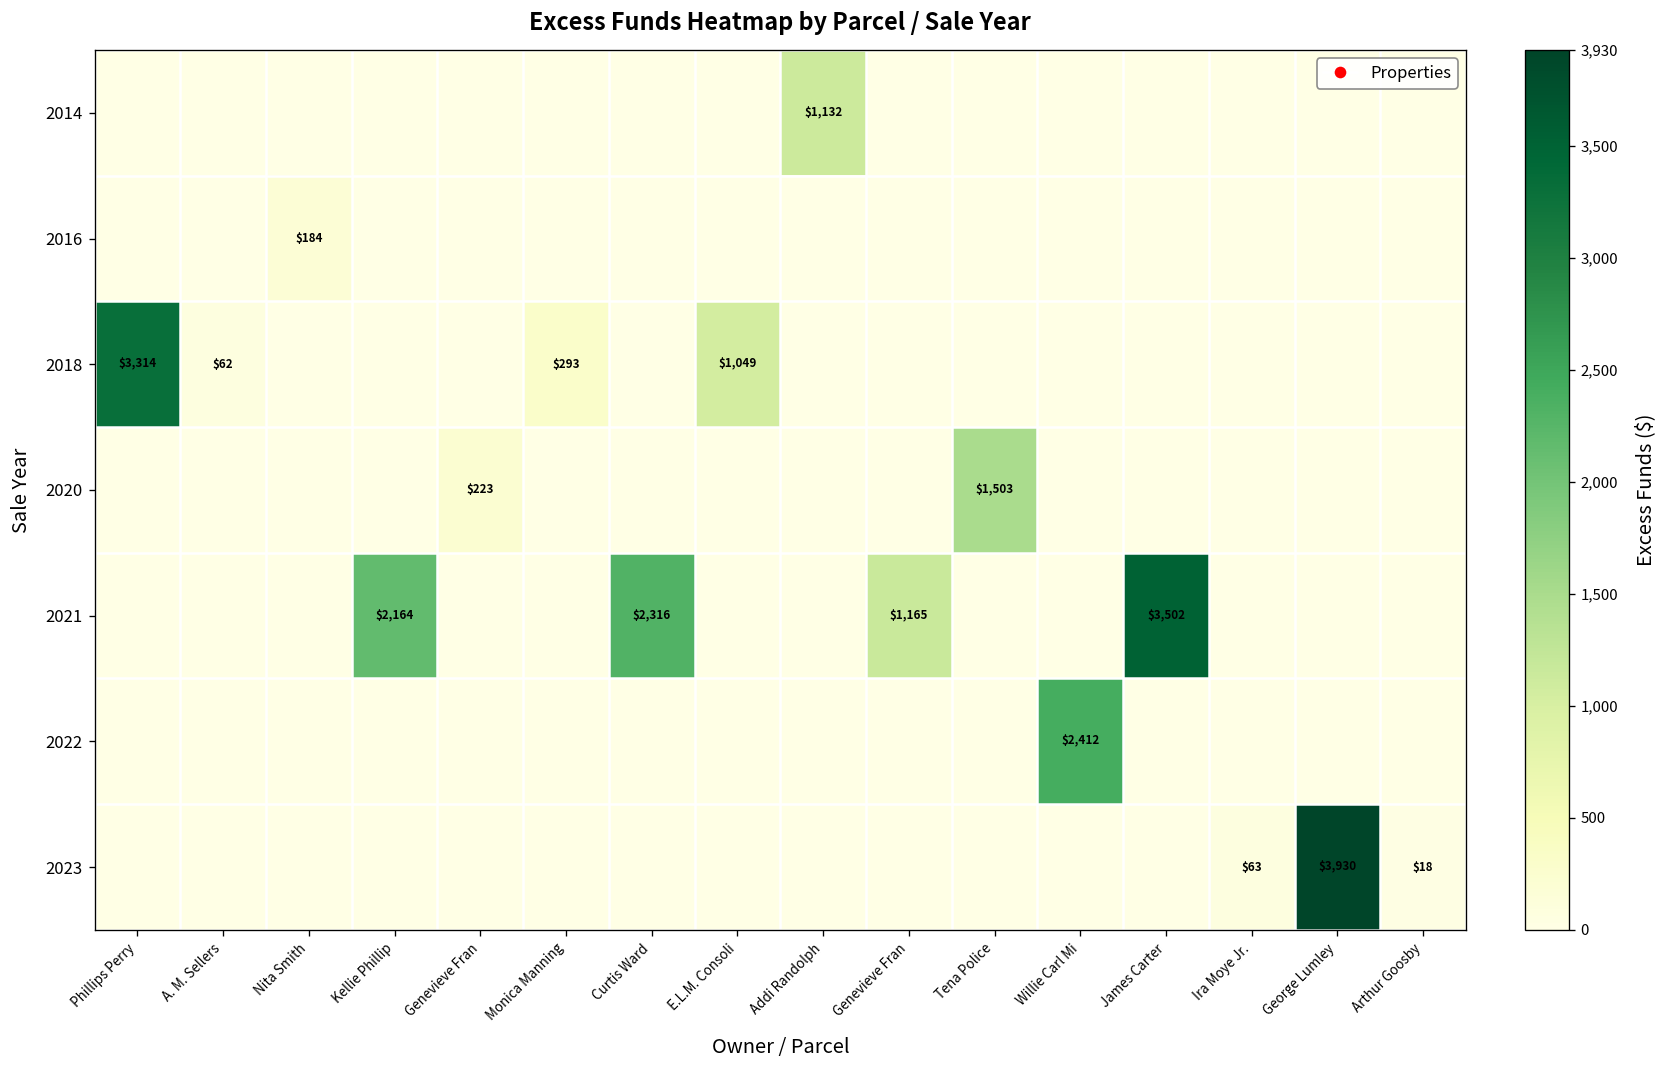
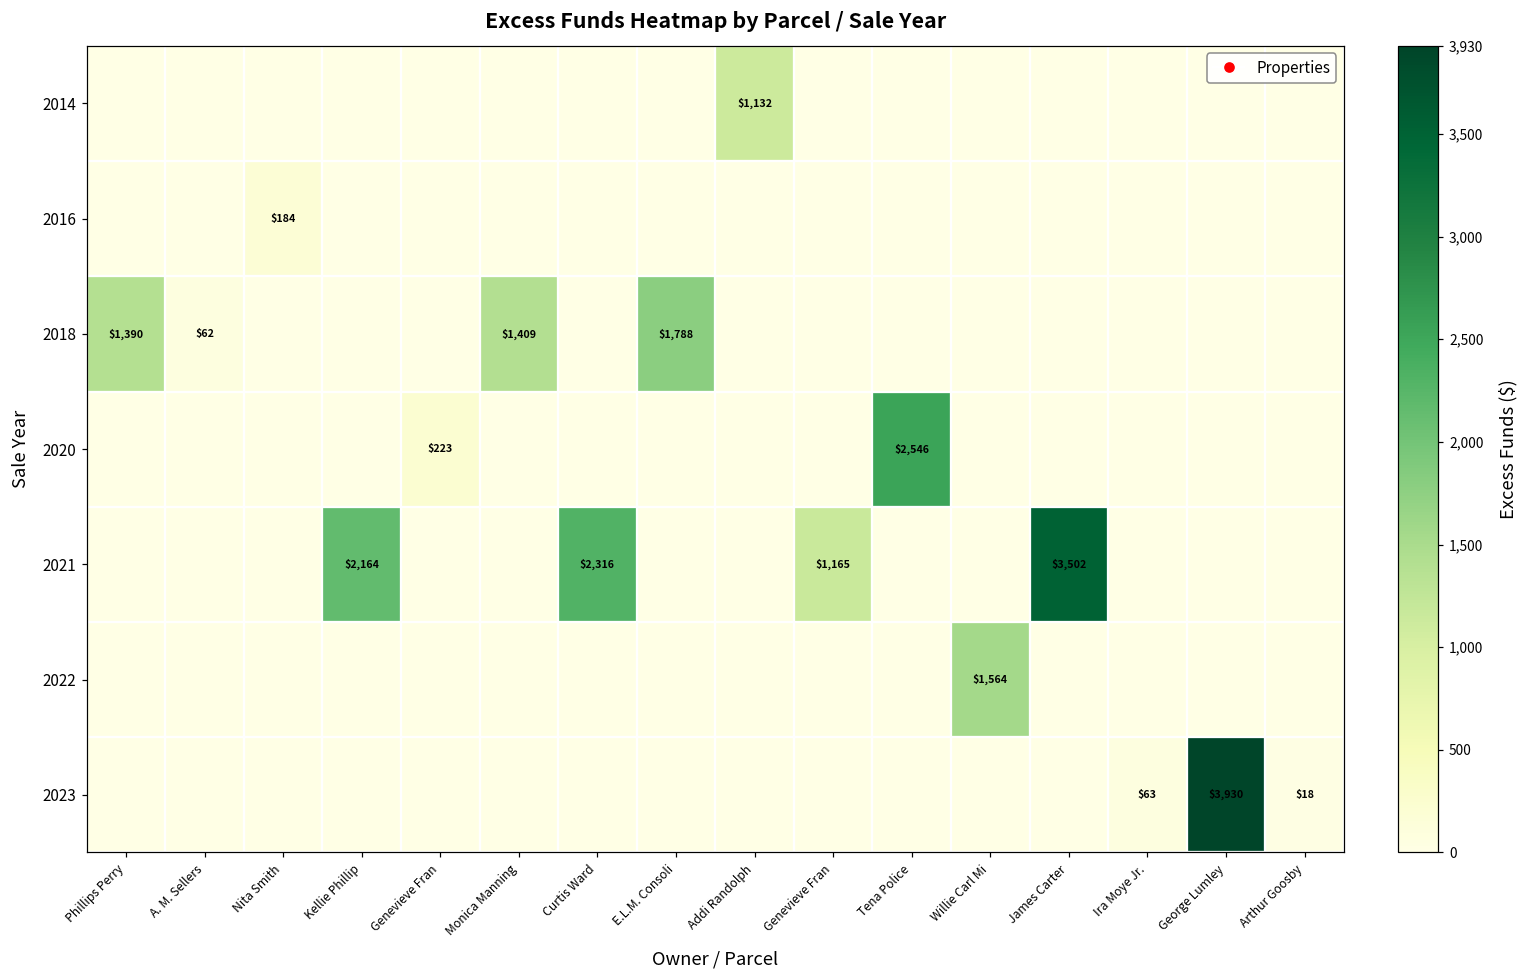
  {
    "2014": {
      "Addi Randolph": "$1,132"
    },
    "2016": {
      "Nita Smith": "$184"
    },
    "2018": {
-     "Phillips Perry": "$3,314",
+     "Phillips Perry": "$1,390",
      "A. M. Sellers": "$62",
-     "Monica Manning": "$293",
-     "E.L.M. Consoli": "$1,049"
+     "Monica Manning": "$1,409",
+     "E.L.M. Consoli": "$1,788"
    },
    "2020": {
-     "Tena Police": "$1,503"
+     "Tena Police": "$2,546"
    },
    "2021": {
      "Kellie Phillip": "$2,164",
      "Curtis Ward": "$2,316",
      "James Carter": "$3,502"
    },
    "2022": {
-     "Willie Carl Mi": "$2,412"
+     "Willie Carl Mi": "$1,564"
    },
    "2023": {
      "Ira Moye Jr.": "$63",
      "George Lumley": "$3,930",
      "Arthur Goosby": "$18"
    }
  }
